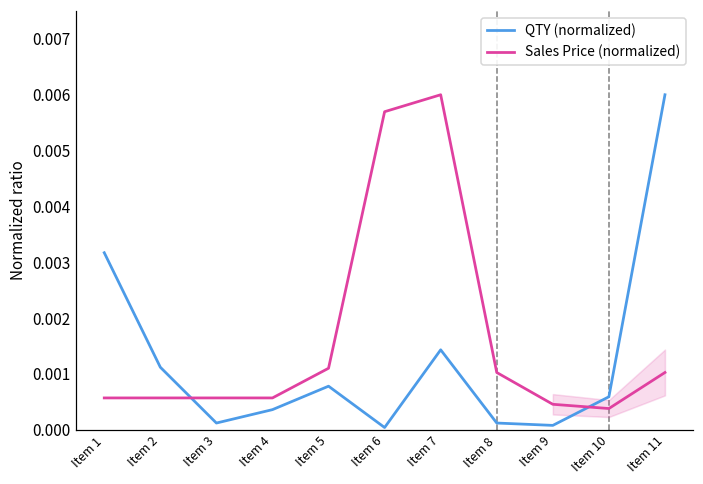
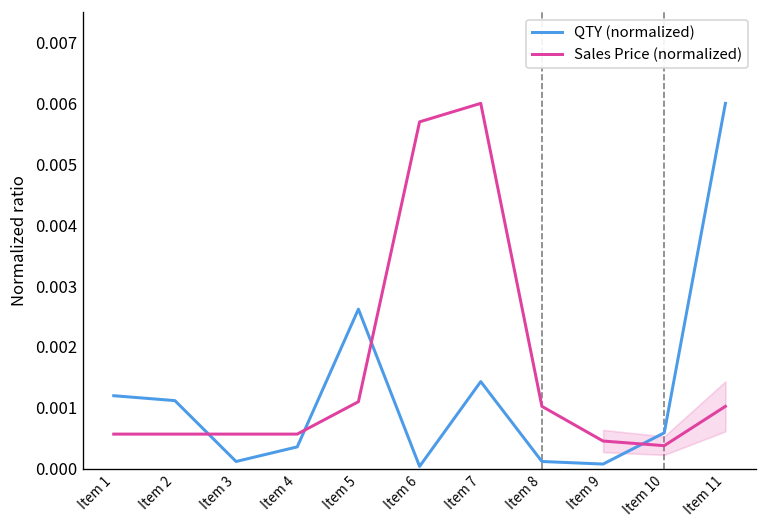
  {
    "QTY (normalized)": {
-     "Item 1": 0.0032,
+     "Item 1": 0.0012,
      "Item 2": 0.0011,
      "Item 3": 0.0001,
      "Item 4": 0.0004,
-     "Item 5": 0.0008,
+     "Item 5": 0.0026,
      "Item 6": 0.0000,
      "Item 7": 0.0014,
      "Item 8": 0.0001,
      "Item 9": 0.0001,
      "Item 10": 0.0006,
      "Item 11": 0.0060
    }
  }
